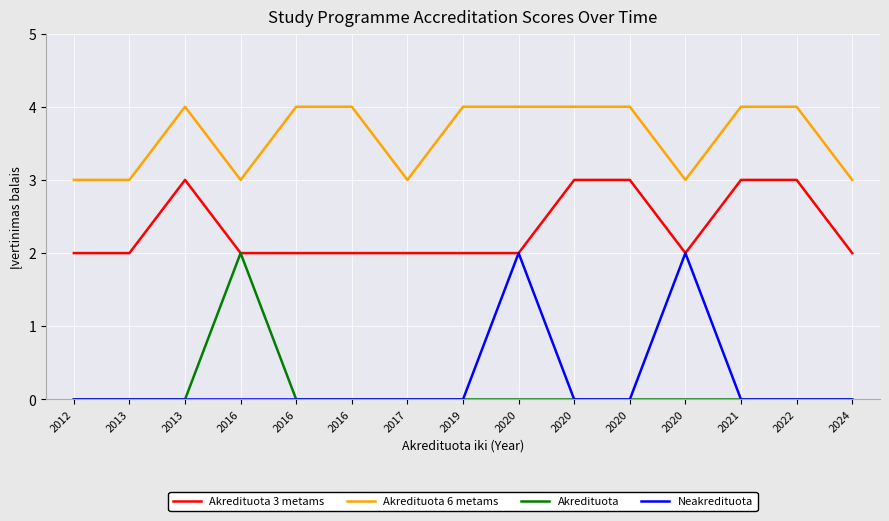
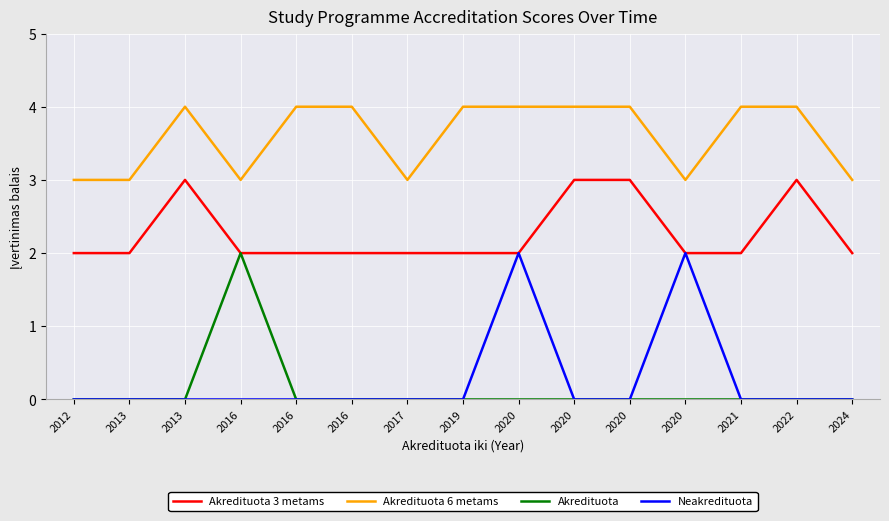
  {
    "Akredituota 3 metams": {
      "2012": 2,
      "2017": 2,
      "2019": 2,
-     "2021": 3,
+     "2021": 2,
      "2022": 3,
      "2024": 2
    },
    "Akredituota 6 metams": {
      "2012": 3,
      "2017": 3,
      "2019": 4,
      "2021": 4,
      "2022": 4,
      "2024": 3
    }
  }
